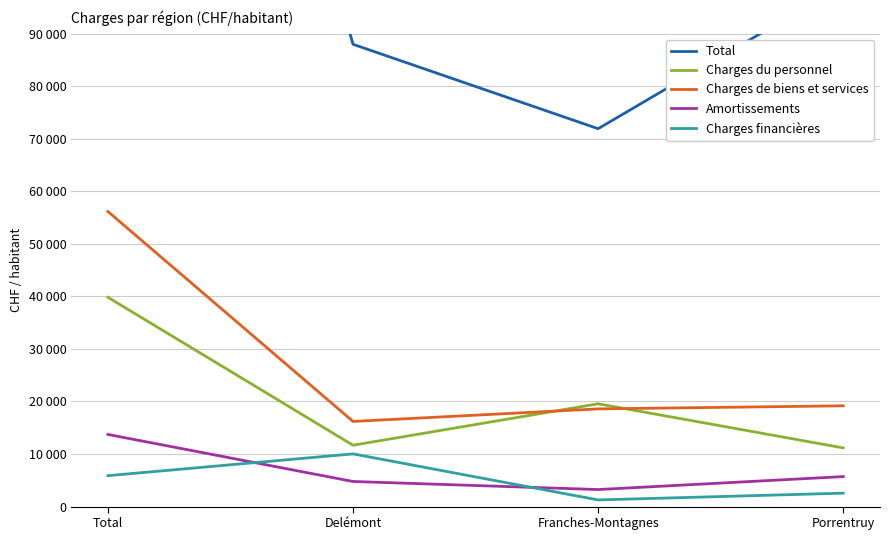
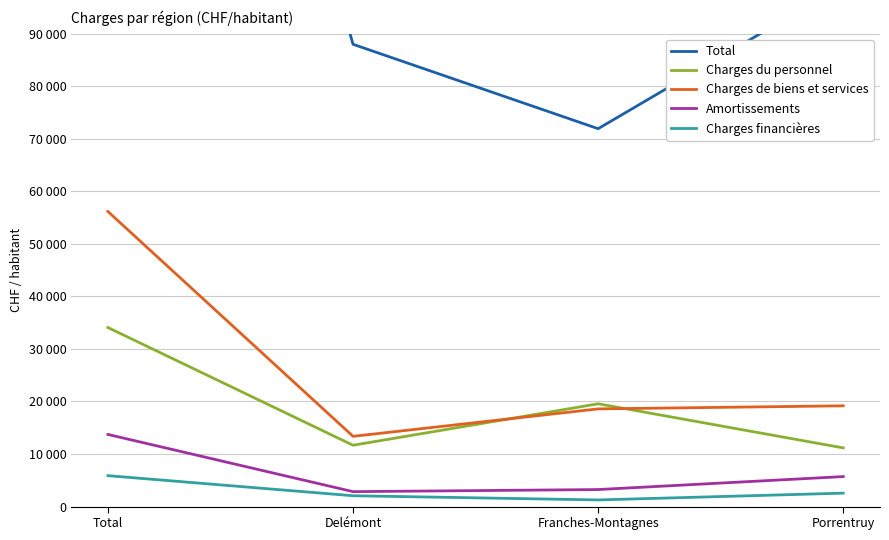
  {
    "Total": {
      "Delémont": 88000,
      "Franches-Montagnes": 72000
    },
    "Charges du personnel": {
-     "Total": 40000,
+     "Total": 34000,
      "Delémont": 12000,
      "Franches-Montagnes": 20000,
      "Porrentruy": 11000
    },
    "Charges de biens et services": {
      "Total": 56000,
-     "Delémont": 16000,
+     "Delémont": 13000,
      "Franches-Montagnes": 19000,
      "Porrentruy": 19000
    },
    "Amortissements": {
      "Total": 14000,
-     "Delémont": 5000,
+     "Delémont": 3000,
      "Franches-Montagnes": 3000,
      "Porrentruy": 6000
    },
    "Charges financières": {
      "Total": 6000,
-     "Delémont": 10000,
+     "Delémont": 2000,
      "Franches-Montagnes": 1000,
      "Porrentruy": 3000
    }
  }
